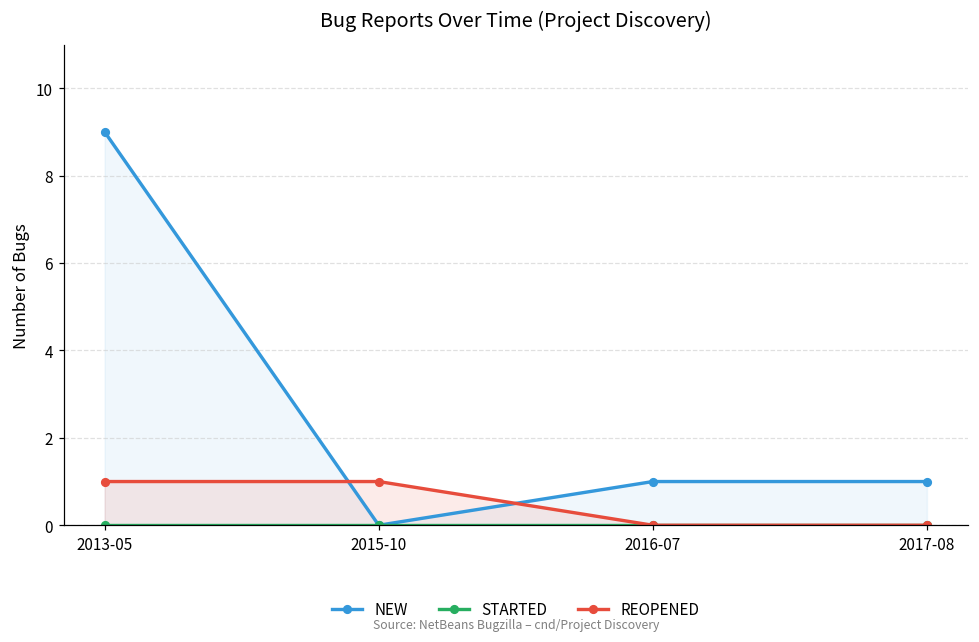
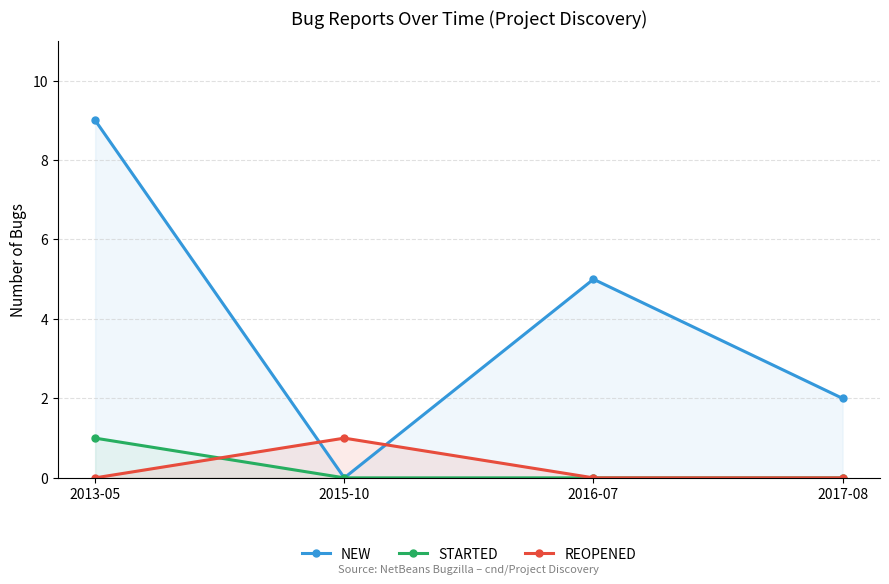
  {
    "NEW": {
      "2013-05": 9,
-     "2016-07": 1,
-     "2017-08": 1
+     "2016-07": 5,
+     "2017-08": 2
    },
    "STARTED": {
-     "2013-05": 0
+     "2013-05": 1
    },
    "REOPENED": {
-     "2013-05": 1,
+     "2013-05": 0,
      "2015-10": 1
    }
  }
